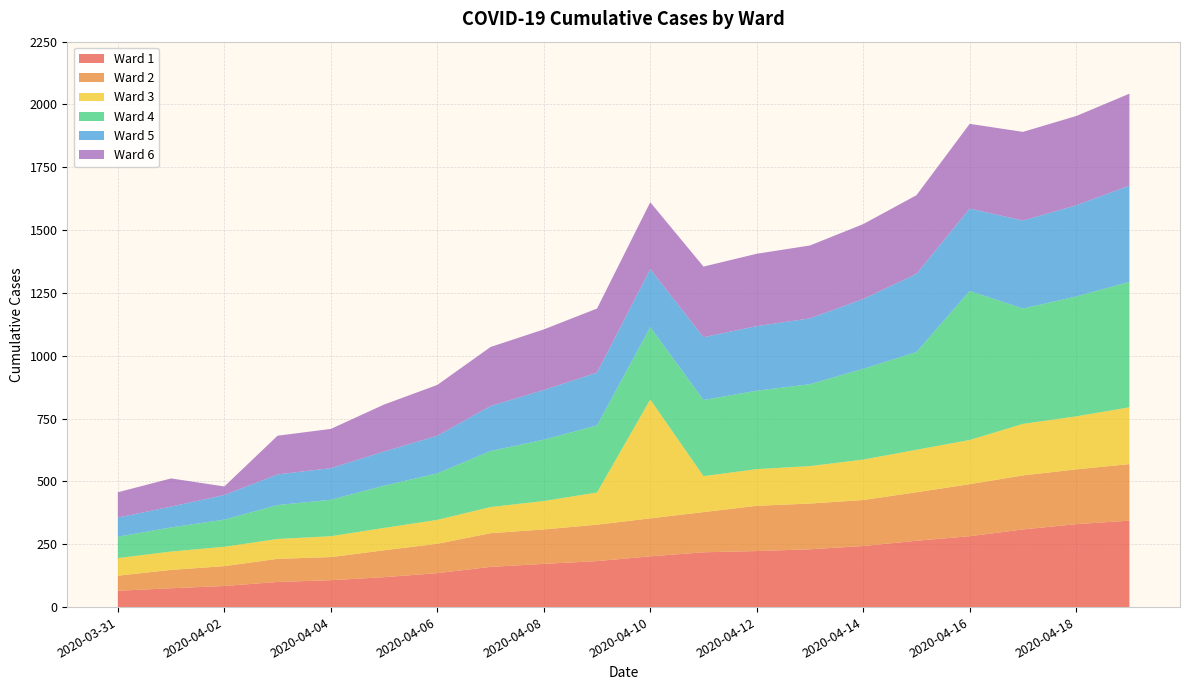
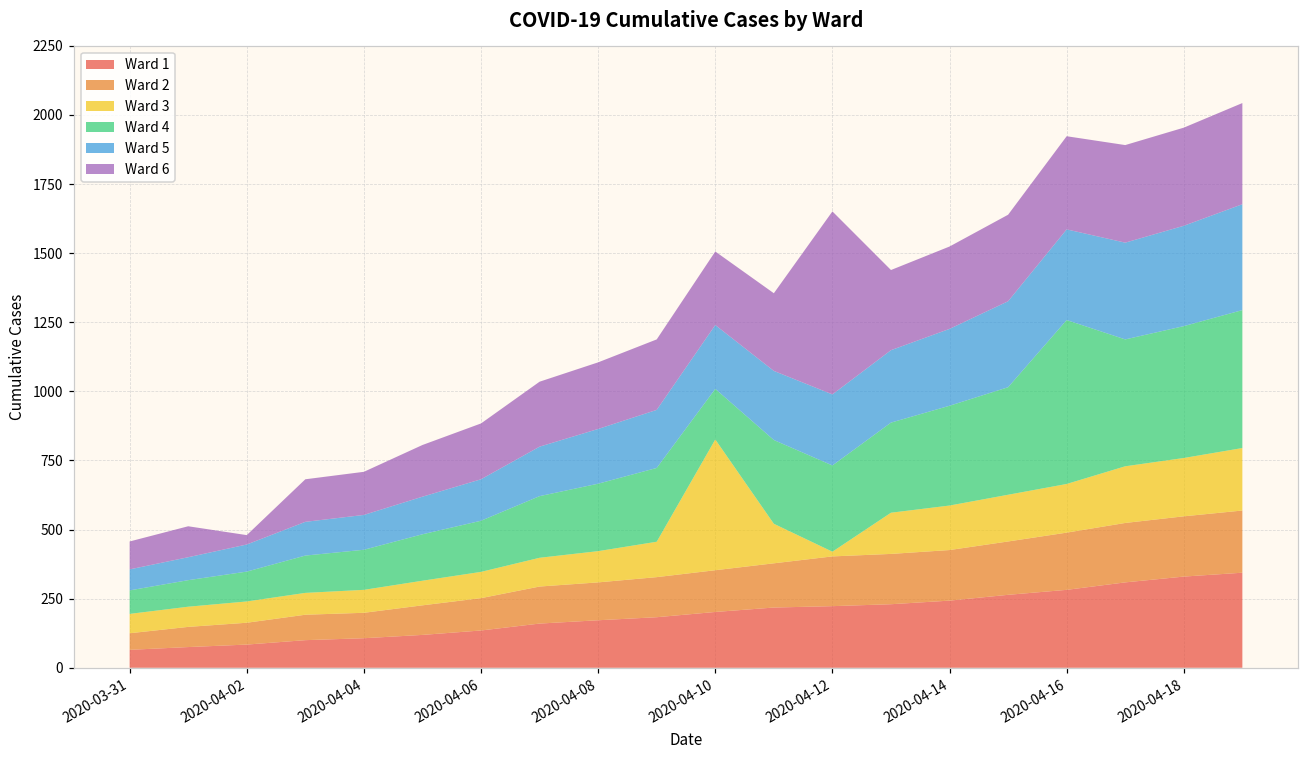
  {
    "Ward 3": {
      "2020-03-31": 70,
      "2020-04-02": 80,
      "2020-04-04": 80,
      "2020-04-06": 100,
      "2020-04-08": 110,
      "2020-04-10": 470,
-     "2020-04-12": 150,
+     "2020-04-12": 20,
      "2020-04-14": 160,
      "2020-04-16": 180,
      "2020-04-18": 210
    },
    "Ward 4": {
      "2020-03-31": 90,
      "2020-04-02": 110,
      "2020-04-04": 150,
      "2020-04-06": 190,
      "2020-04-08": 240,
-     "2020-04-10": 290,
+     "2020-04-10": 180,
      "2020-04-12": 310,
      "2020-04-14": 360,
      "2020-04-16": 590,
      "2020-04-18": 480
    },
    "Ward 5": {
      "2020-03-31": 80,
      "2020-04-02": 100,
      "2020-04-04": 130,
      "2020-04-06": 150,
      "2020-04-08": 200,
      "2020-04-10": 230,
      "2020-04-12": 260,
      "2020-04-14": 280,
      "2020-04-16": 330,
      "2020-04-18": 360
    },
    "Ward 6": {
      "2020-03-31": 100,
      "2020-04-02": 30,
      "2020-04-04": 160,
      "2020-04-06": 200,
      "2020-04-08": 240,
      "2020-04-10": 270,
-     "2020-04-12": 290,
+     "2020-04-12": 660,
      "2020-04-14": 300,
      "2020-04-16": 340,
      "2020-04-18": 360
    }
  }
